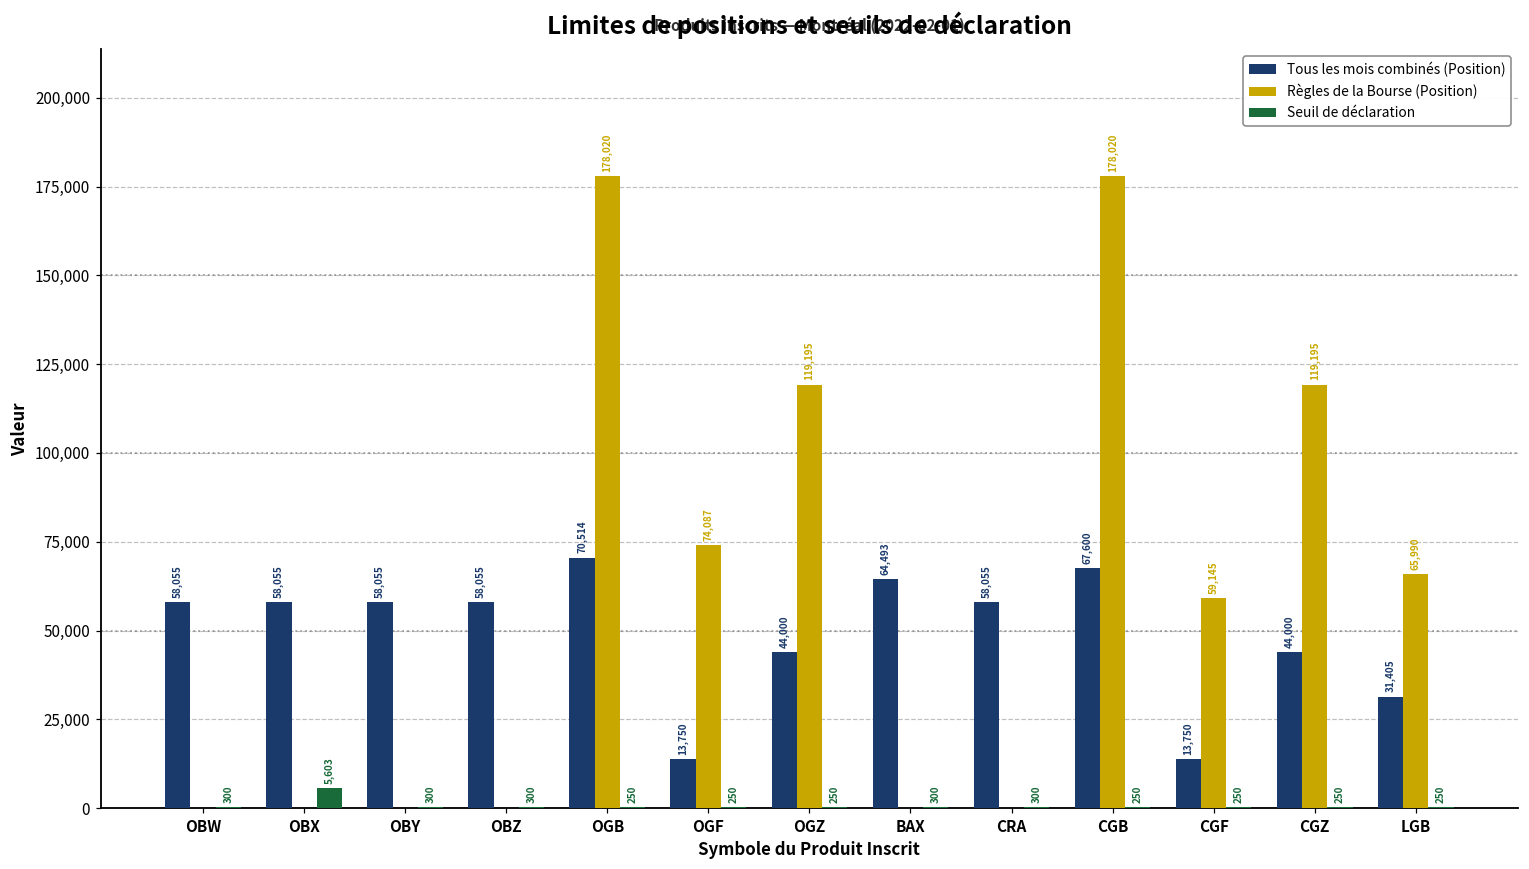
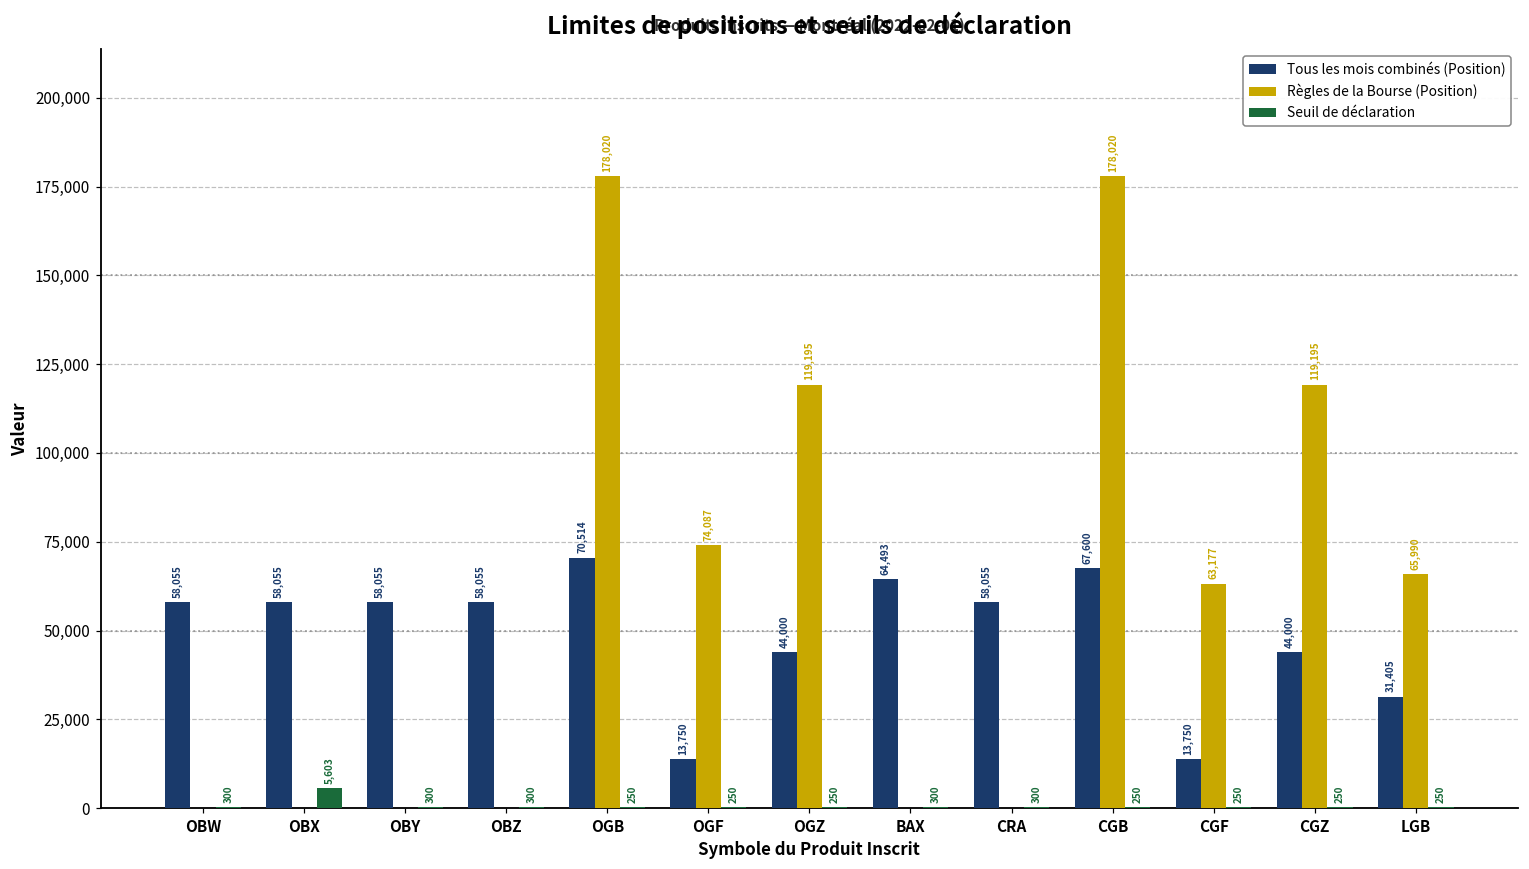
  {
    "Tous les mois combinés (Position)": {
      "OBW": "58,055",
      "OBX": "58,055",
      "OBY": "58,055",
      "OBZ": "58,055",
      "OGB": "70,514",
      "OGF": "13,750",
      "OGZ": "44,000",
      "BAX": "64,493",
      "CRA": "58,055",
      "CGB": "67,600",
      "CGF": "13,750",
      "CGZ": "44,000",
      "LGB": "31,405"
    },
    "Règles de la Bourse (Position)": {
      "OGB": "178,020",
      "OGF": "74,087",
      "OGZ": "119,195",
      "CGB": "178,020",
-     "CGF": "59,145",
+     "CGF": "63,177",
      "CGZ": "119,195",
      "LGB": "65,990"
    },
    "Seuil de déclaration": {
      "OBW": "300",
      "OBX": "5,603",
      "OBY": "300",
      "OBZ": "300",
      "OGB": "250",
      "OGF": "250",
      "OGZ": "250",
      "BAX": "300",
      "CRA": "300",
      "CGB": "250",
      "CGF": "250",
      "CGZ": "250",
      "LGB": "250"
    }
  }
